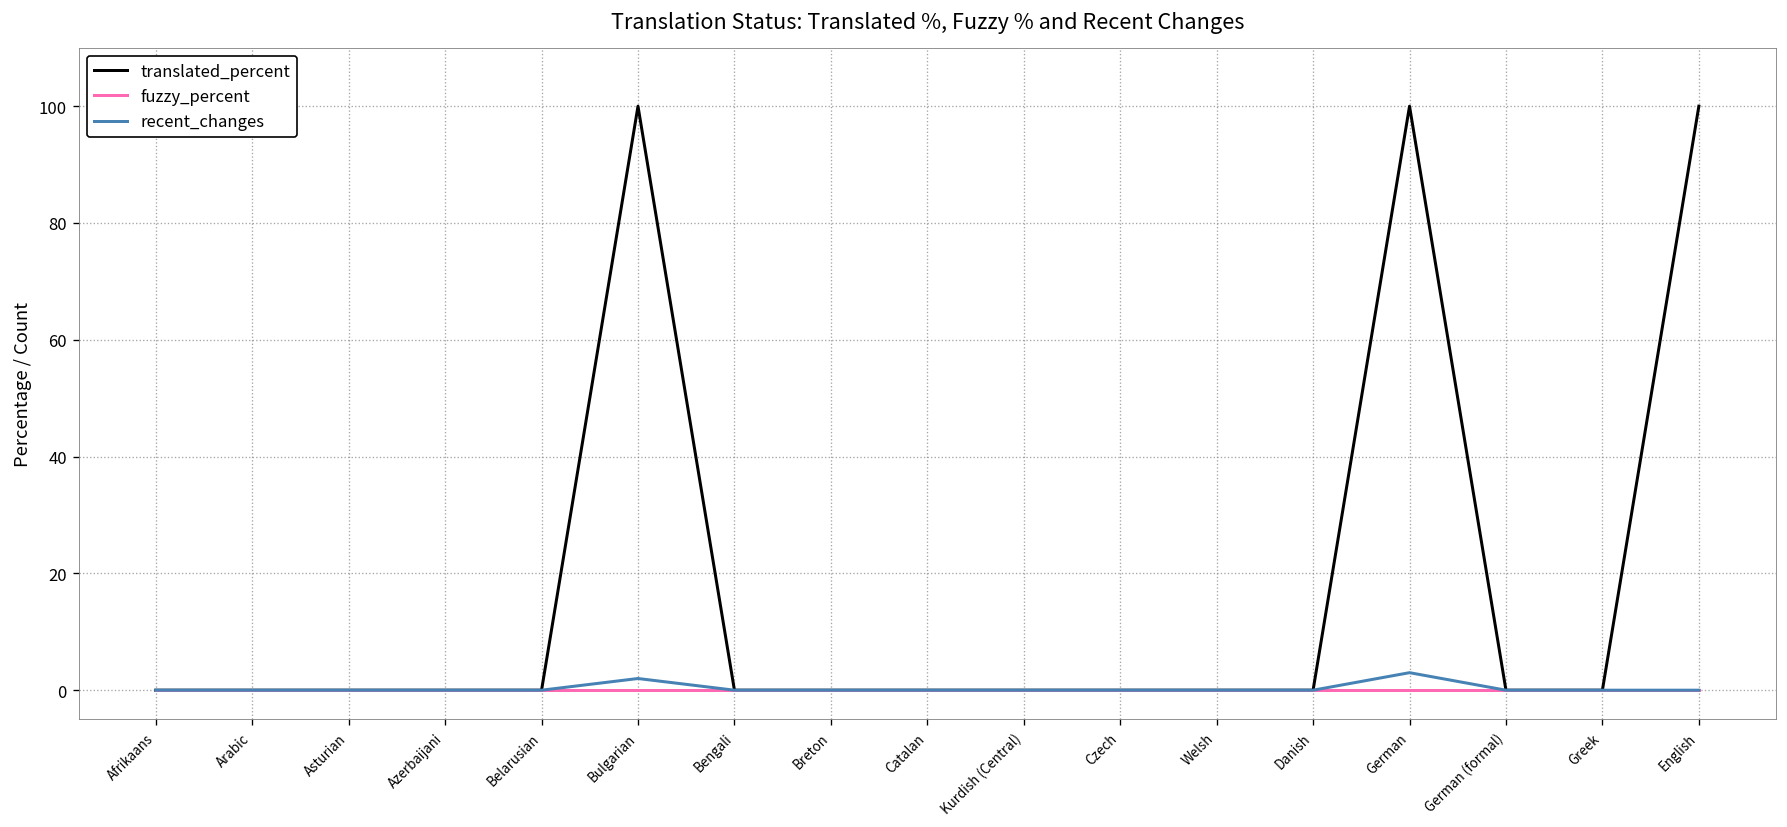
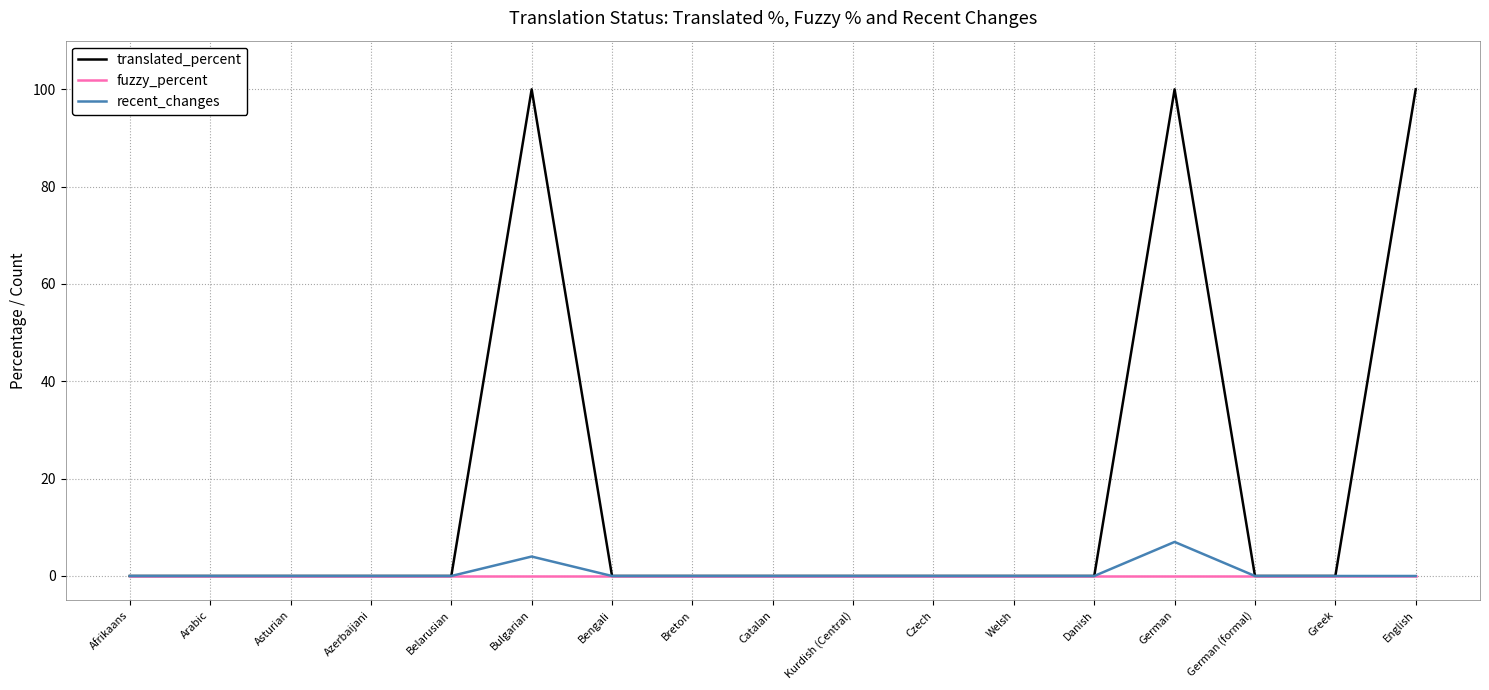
  {
    "translated_percent": {
      "Bulgarian": 100,
      "German": 100,
      "English": 100
    },
    "fuzzy_percent": {
      "Bulgarian": 0,
      "German": 0
    },
    "recent_changes": {
-     "Bulgarian": 2,
-     "German": 3
+     "Bulgarian": 4,
+     "German": 7
    }
  }
